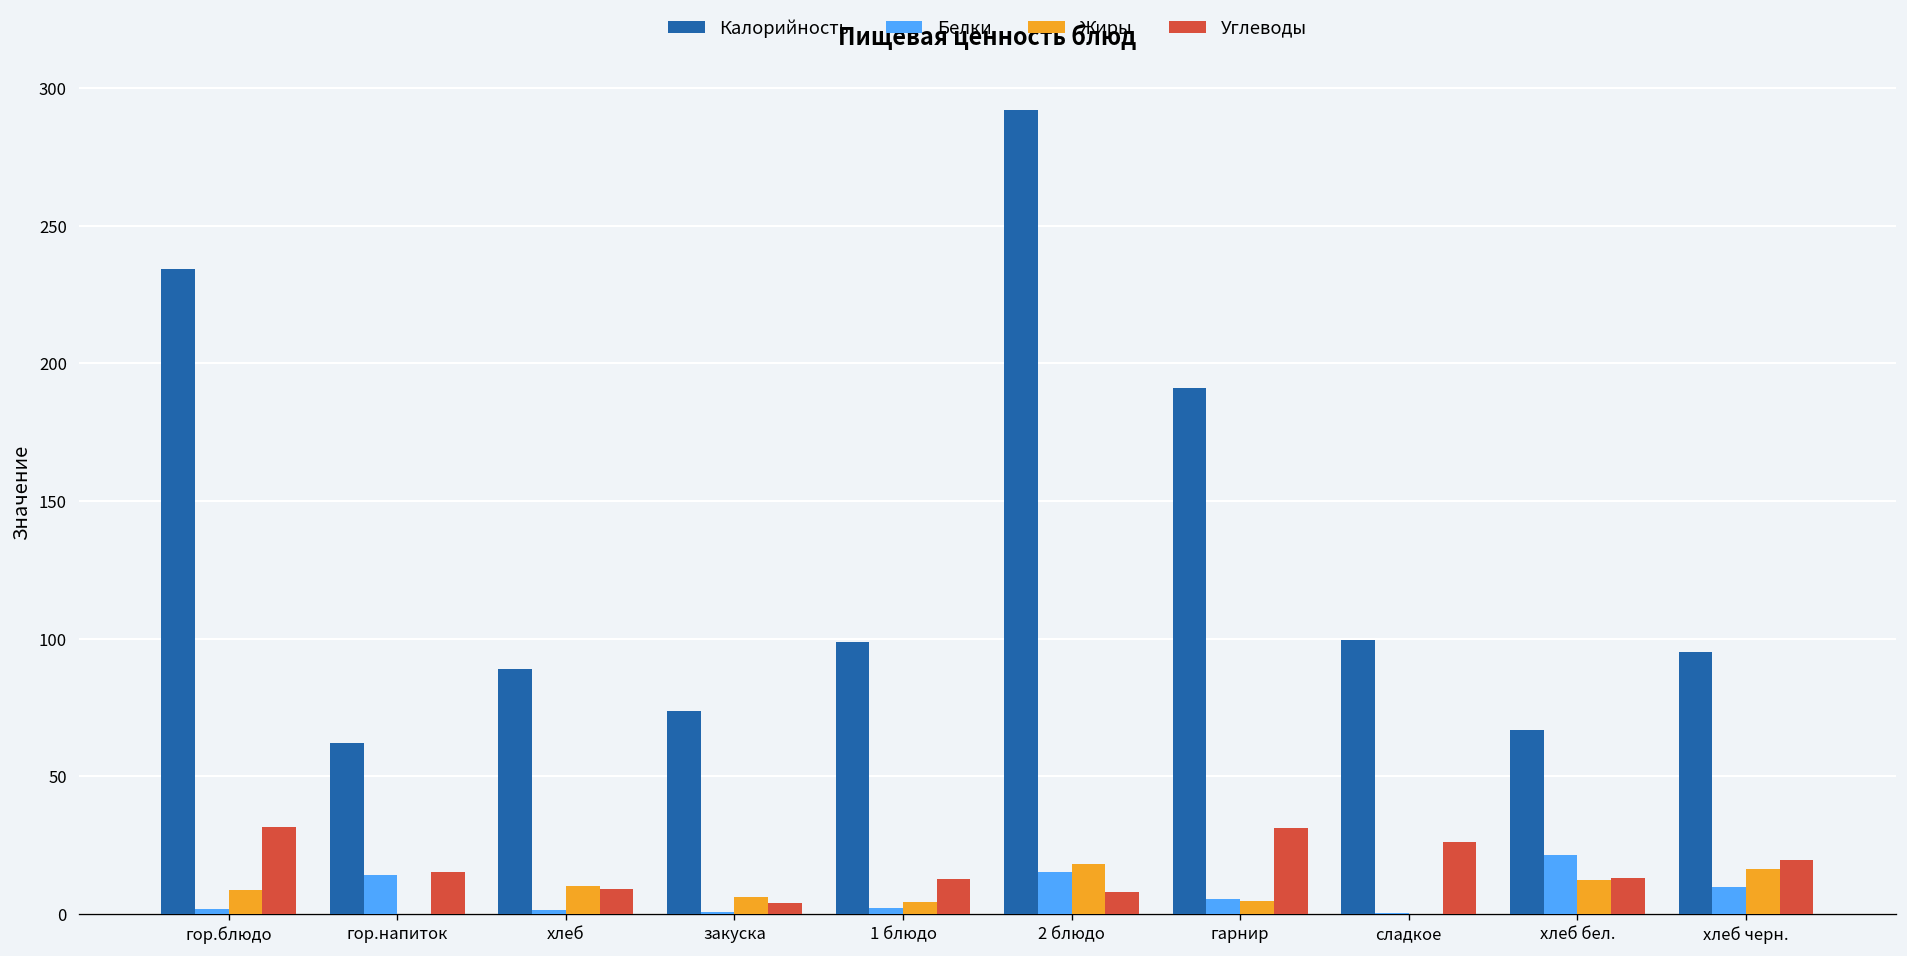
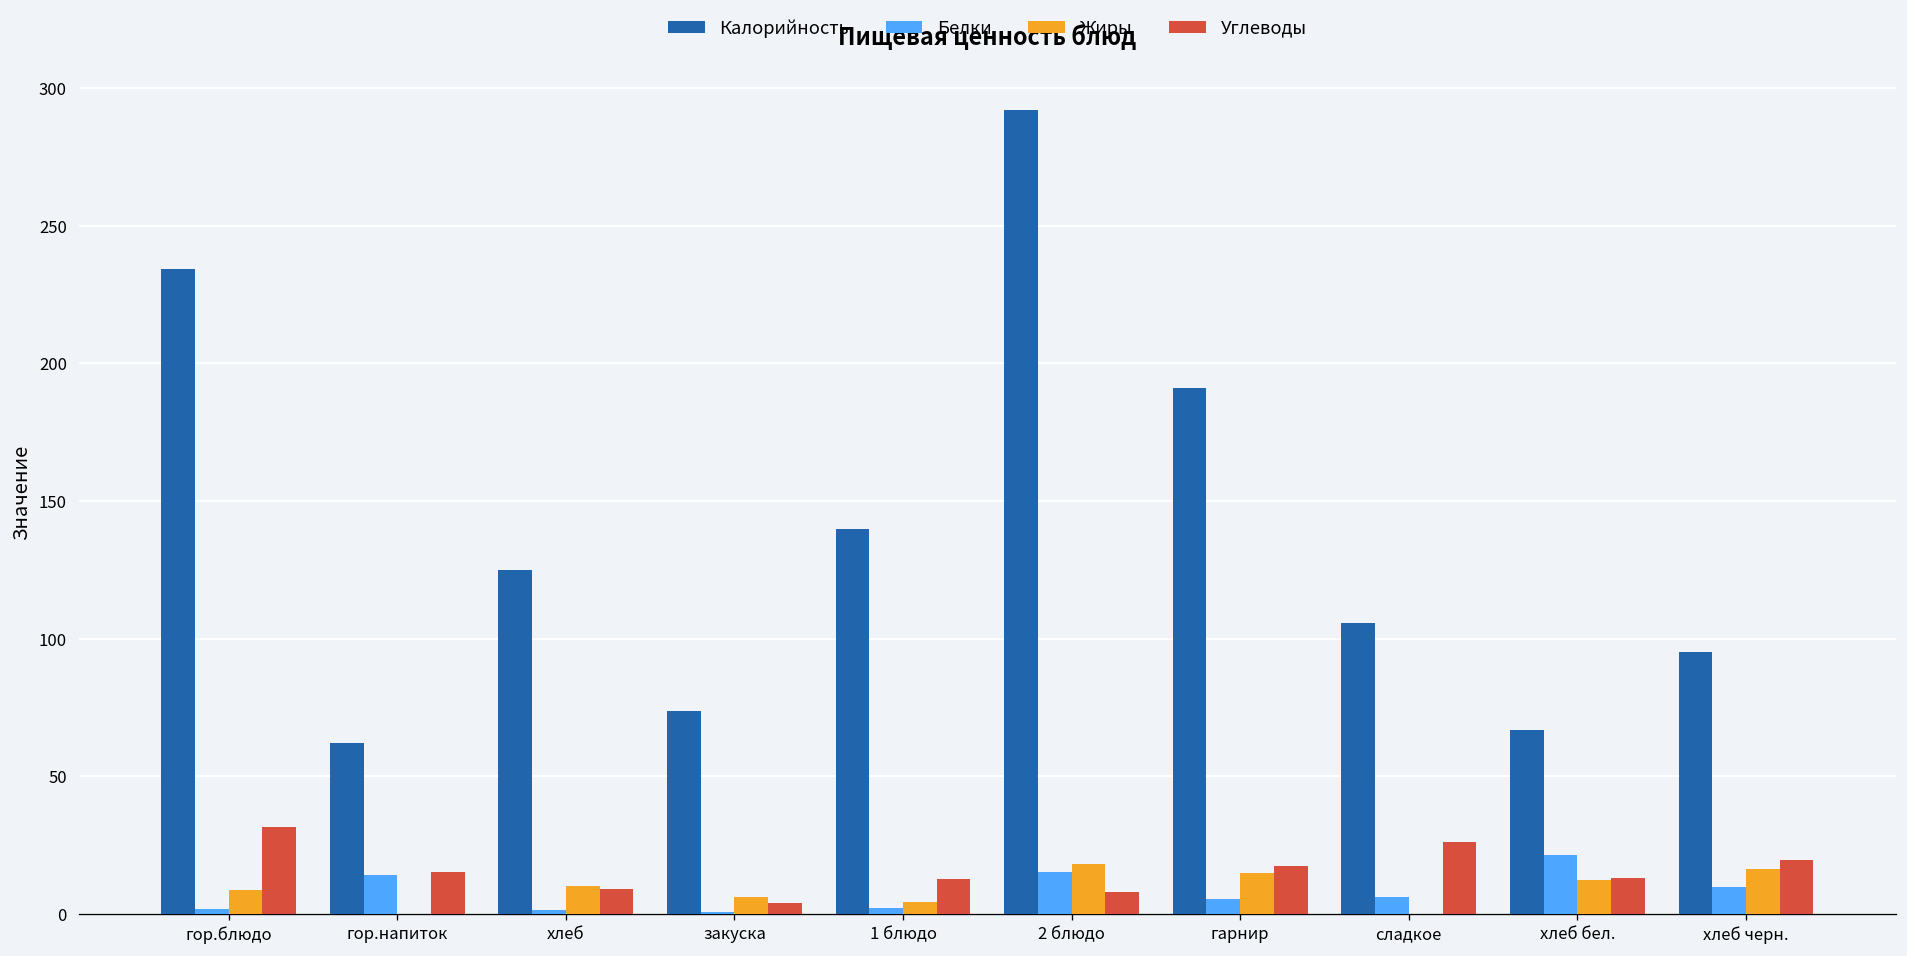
  {
    "Калорийность": {
      "гор.блюдо": 234,
      "гор.напиток": 62,
-     "хлеб": 89,
+     "хлеб": 125,
      "закуска": 74,
-     "1 блюдо": 99,
+     "1 блюдо": 140,
      "2 блюдо": 292,
      "гарнир": 191,
-     "сладкое": 100,
+     "сладкое": 106,
      "хлеб бел.": 67,
      "хлеб черн.": 95
    },
    "Белки": {
      "гор.блюдо": 2,
      "гор.напиток": 14,
      "хлеб": 1,
      "1 блюдо": 2,
      "2 блюдо": 15,
      "гарнир": 6,
-     "сладкое": 0,
+     "сладкое": 6,
      "хлеб бел.": 21,
      "хлеб черн.": 10
    },
    "Жиры": {
      "гор.блюдо": 9,
      "хлеб": 10,
      "закуска": 6,
      "1 блюдо": 4,
      "2 блюдо": 18,
-     "гарнир": 5,
+     "гарнир": 15,
      "сладкое": 0,
      "хлеб бел.": 12,
      "хлеб черн.": 16
    },
    "Углеводы": {
      "гор.блюдо": 31,
      "гор.напиток": 15,
      "хлеб": 9,
      "закуска": 4,
      "1 блюдо": 13,
      "2 блюдо": 8,
-     "гарнир": 31,
+     "гарнир": 17,
      "сладкое": 26,
      "хлеб бел.": 13,
      "хлеб черн.": 20
    }
  }
